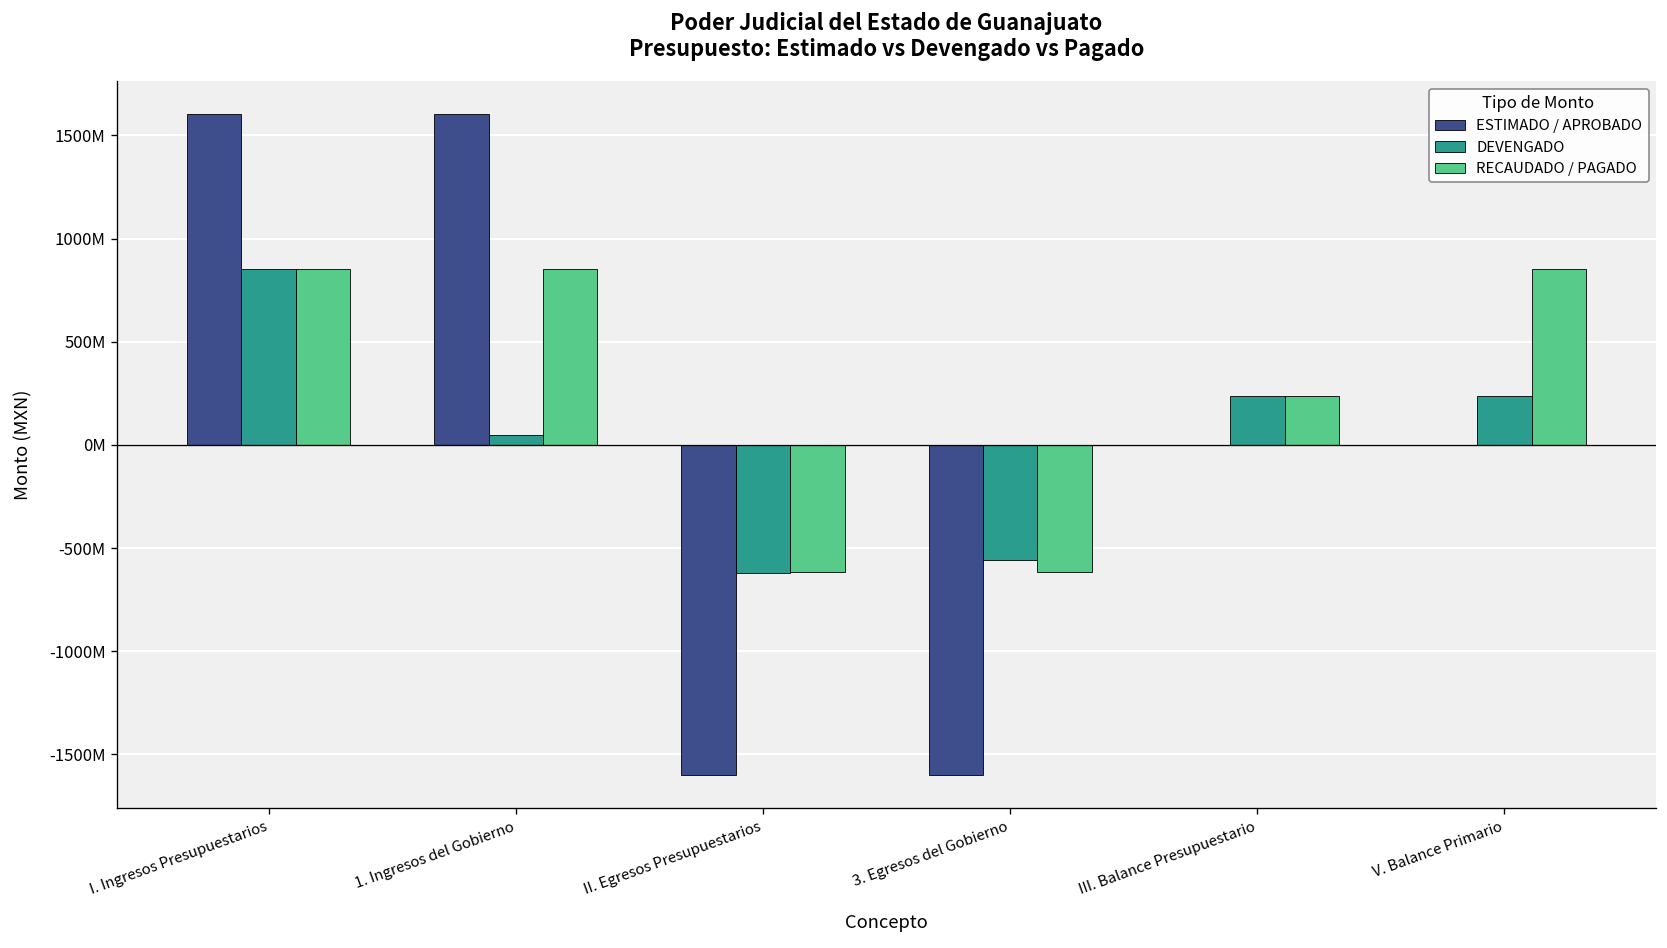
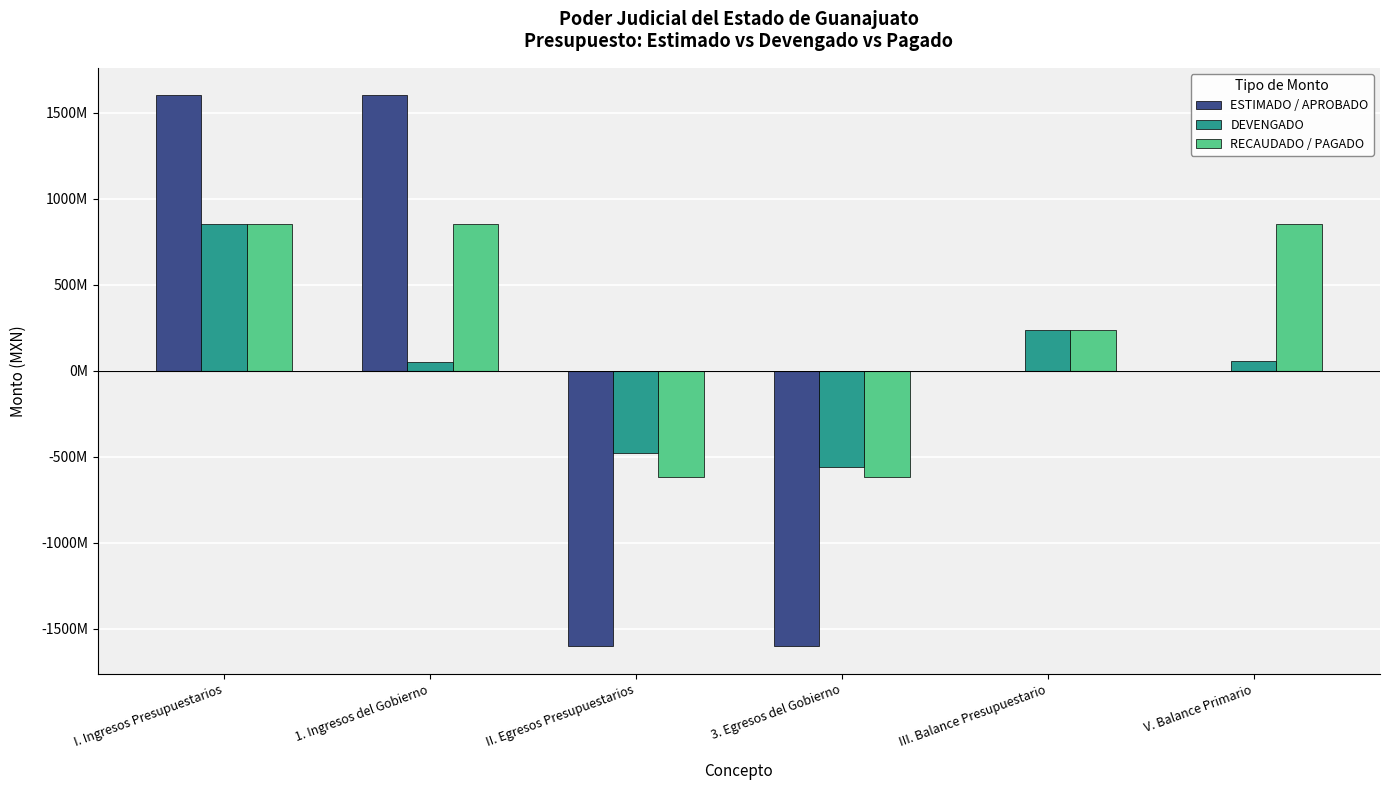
  {
    "ESTIMADO / APROBADO": {
      "I. Ingresos Presupuestarios": 1600000000,
      "1. Ingresos del Gobierno": 1600000000,
      "II. Egresos Presupuestarios": -1600000000,
      "3. Egresos del Gobierno": -1600000000,
      "III. Balance Presupuestario": 0,
      "V. Balance Primario": 0
    },
    "DEVENGADO": {
      "I. Ingresos Presupuestarios": 850000000,
      "1. Ingresos del Gobierno": 50000000,
-     "II. Egresos Presupuestarios": -620000000,
+     "II. Egresos Presupuestarios": -480000000,
      "3. Egresos del Gobierno": -560000000,
      "III. Balance Presupuestario": 240000000,
-     "V. Balance Primario": 240000000
+     "V. Balance Primario": 60000000
    },
    "RECAUDADO / PAGADO": {
      "I. Ingresos Presupuestarios": 850000000,
      "1. Ingresos del Gobierno": 850000000,
      "II. Egresos Presupuestarios": -620000000,
      "3. Egresos del Gobierno": -620000000,
      "III. Balance Presupuestario": 240000000,
      "V. Balance Primario": 850000000
    }
  }
